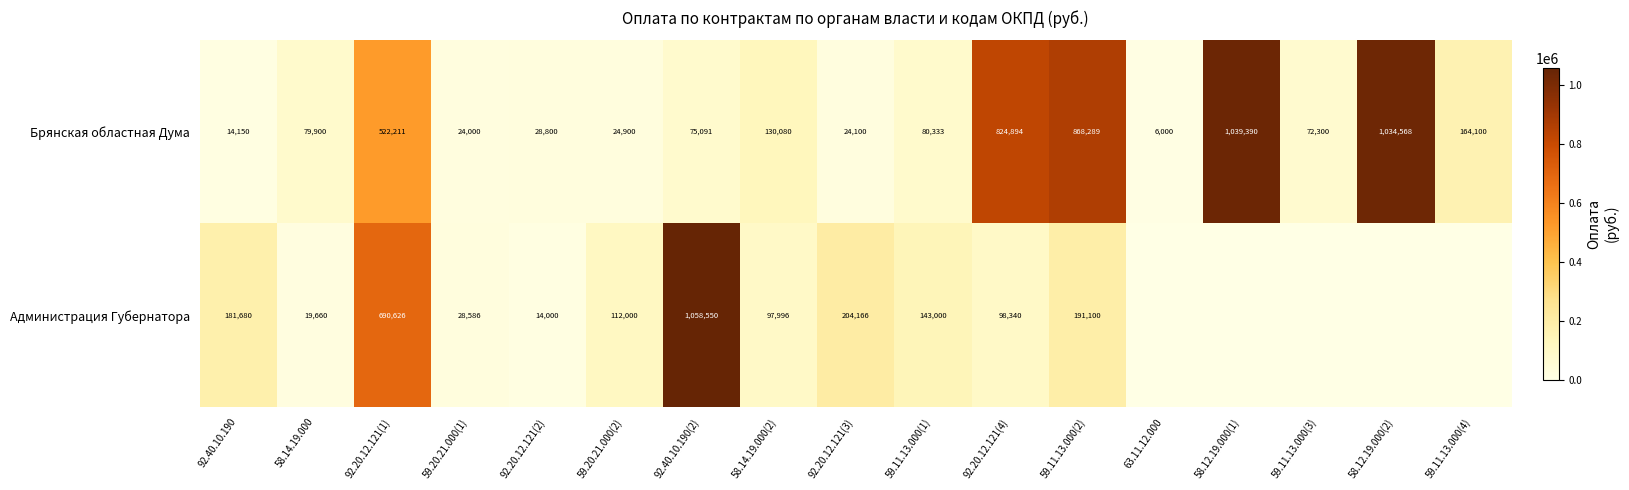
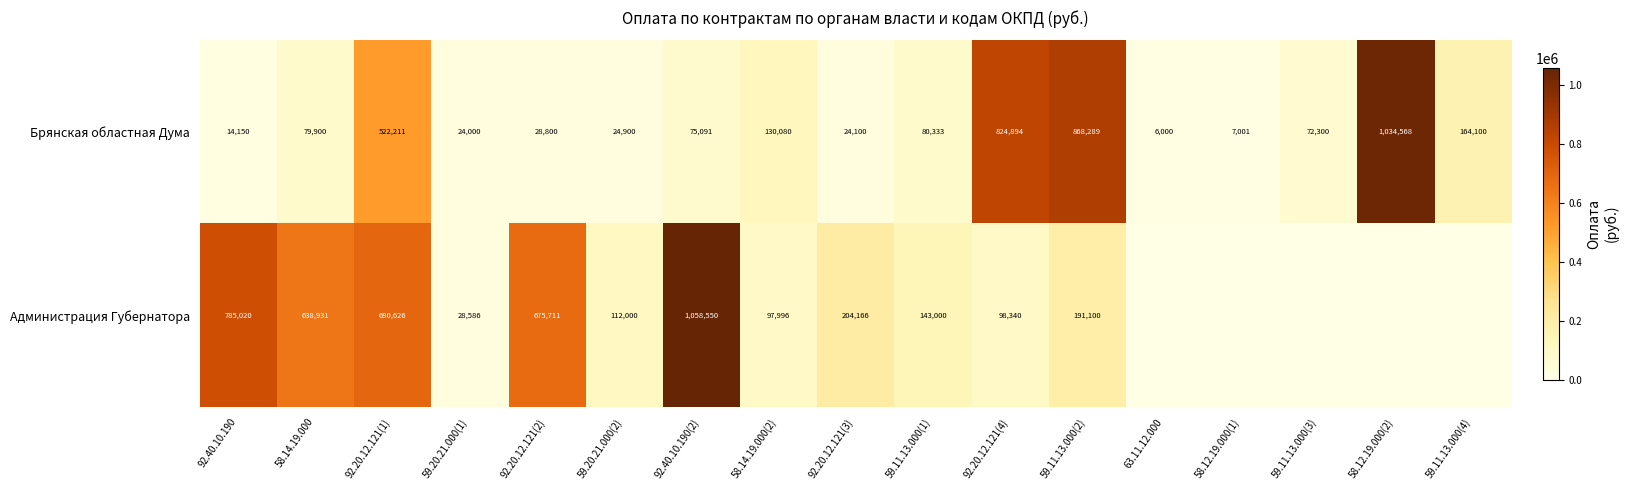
  {
    "Брянская областная Дума": {
      "92.40.10.190": "14,150",
      "58.14.19.000": "79,900",
      "92.20.12.121(1)": "522,211",
      "59.20.21.000(1)": "24,000",
      "92.20.12.121(2)": "28,800",
      "59.20.21.000(2)": "24,900",
      "92.40.10.190(2)": "75,091",
      "58.14.19.000(2)": "130,080",
      "92.20.12.121(3)": "24,100",
      "59.11.13.000(1)": "80,333",
      "92.20.12.121(4)": "824,894",
      "59.11.13.000(2)": "868,289",
      "63.11.12.000": "6,000",
-     "58.12.19.000(1)": "1,039,390",
+     "58.12.19.000(1)": "7,001",
      "59.11.13.000(3)": "72,300",
      "58.12.19.000(2)": "1,034,568",
      "59.11.13.000(4)": "164,100"
    },
    "Администрация Губернатора": {
-     "92.40.10.190": "181,680",
-     "58.14.19.000": "19,660",
+     "92.40.10.190": "785,020",
+     "58.14.19.000": "638,931",
      "92.20.12.121(1)": "690,626",
      "59.20.21.000(1)": "28,586",
-     "92.20.12.121(2)": "14,000",
+     "92.20.12.121(2)": "675,711",
      "59.20.21.000(2)": "112,000",
      "92.40.10.190(2)": "1,058,550",
      "58.14.19.000(2)": "97,996",
      "92.20.12.121(3)": "204,166",
      "59.11.13.000(1)": "143,000",
      "92.20.12.121(4)": "98,340",
      "59.11.13.000(2)": "191,100"
    }
  }
